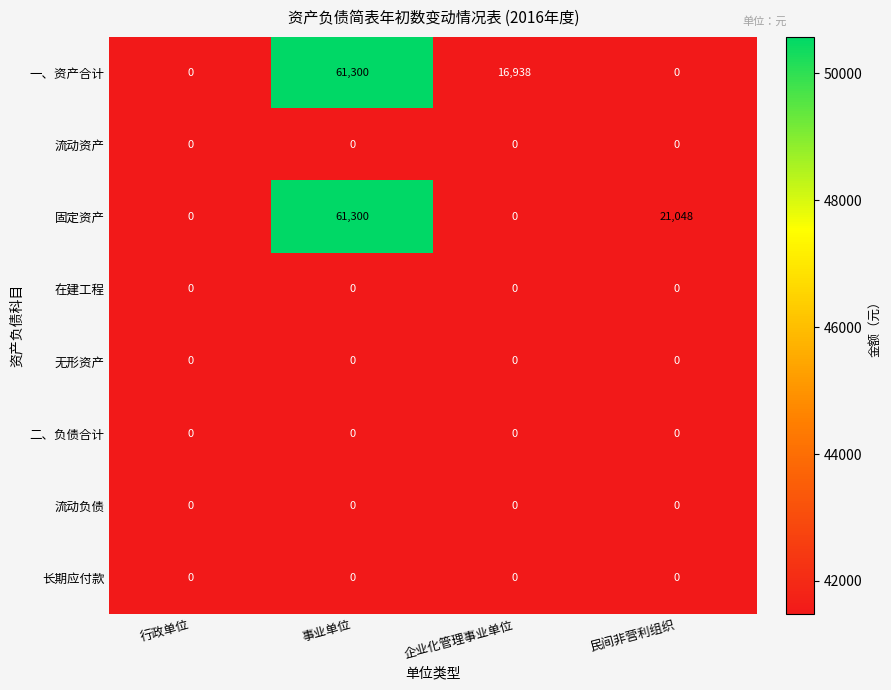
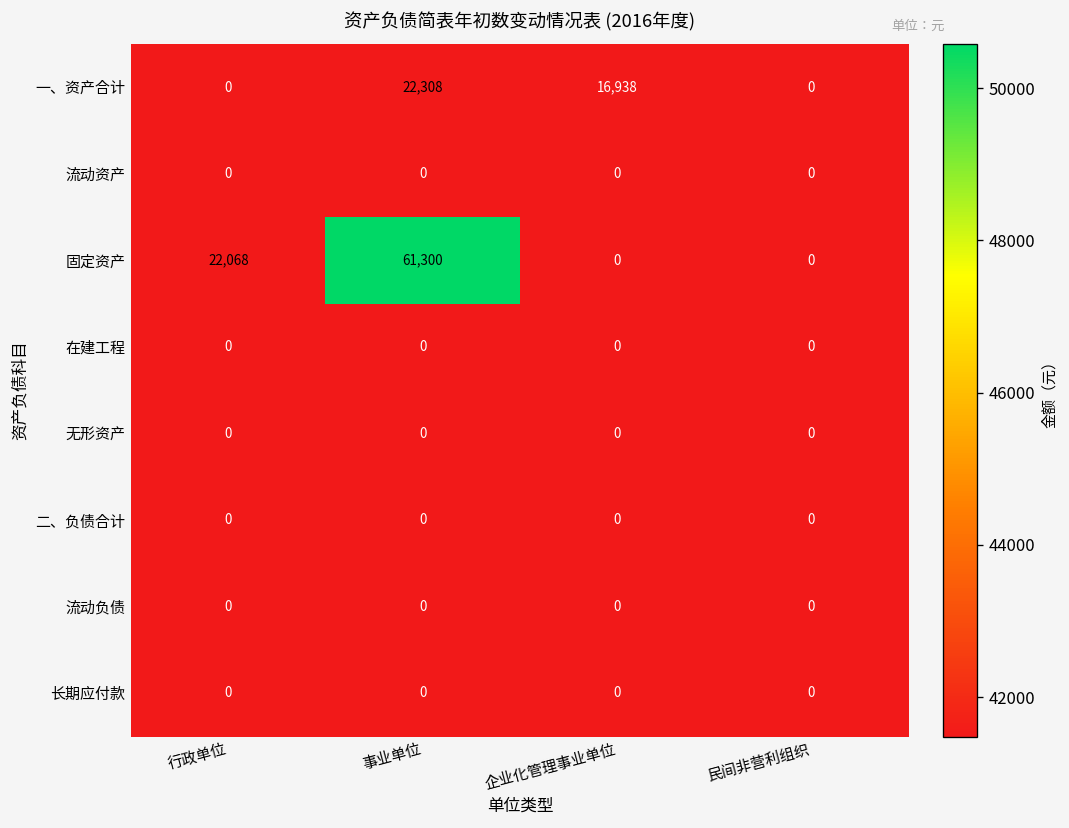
  {
    "一、资产合计": {
      "行政单位": "0",
-     "事业单位": "61,300",
+     "事业单位": "22,308",
      "企业化管理事业单位": "16,938",
      "民间非营利组织": "0"
    },
    "流动资产": {
      "行政单位": "0",
      "事业单位": "0",
      "企业化管理事业单位": "0",
      "民间非营利组织": "0"
    },
    "固定资产": {
-     "行政单位": "0",
+     "行政单位": "22,068",
      "事业单位": "61,300",
      "企业化管理事业单位": "0",
-     "民间非营利组织": "21,048"
+     "民间非营利组织": "0"
    },
    "在建工程": {
      "行政单位": "0",
      "事业单位": "0",
      "企业化管理事业单位": "0",
      "民间非营利组织": "0"
    },
    "无形资产": {
      "行政单位": "0",
      "事业单位": "0",
      "企业化管理事业单位": "0",
      "民间非营利组织": "0"
    },
    "二、负债合计": {
      "行政单位": "0",
      "事业单位": "0",
      "企业化管理事业单位": "0",
      "民间非营利组织": "0"
    },
    "流动负债": {
      "行政单位": "0",
      "事业单位": "0",
      "企业化管理事业单位": "0",
      "民间非营利组织": "0"
    },
    "长期应付款": {
      "行政单位": "0",
      "事业单位": "0",
      "企业化管理事业单位": "0",
      "民间非营利组织": "0"
    }
  }
